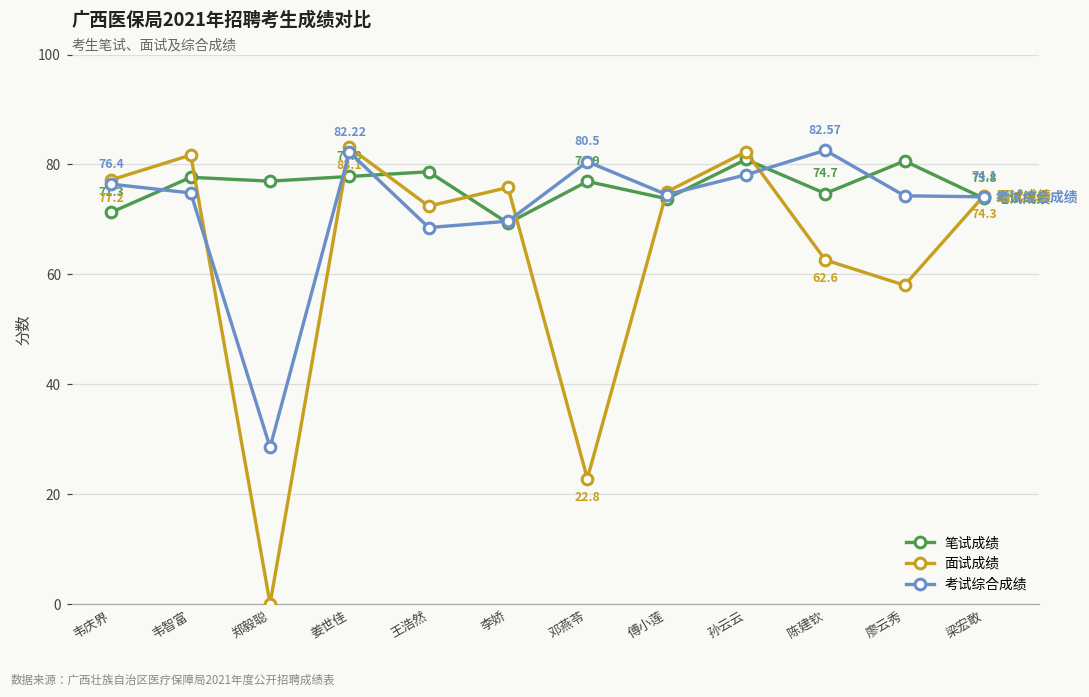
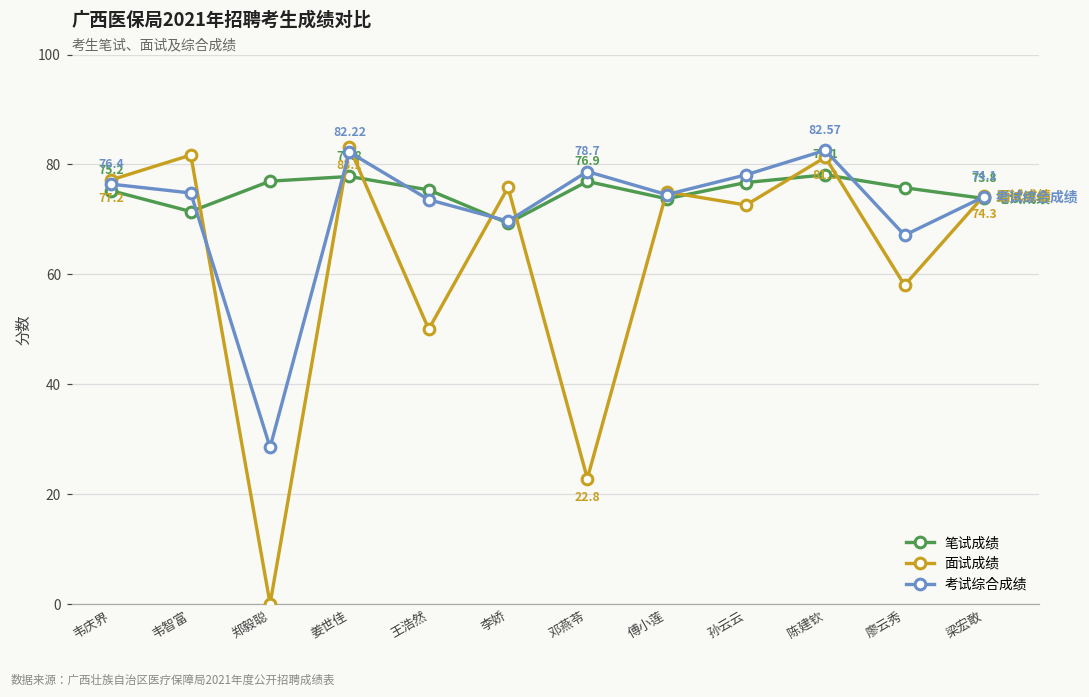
  {
    "笔试成绩": {
-     "韦庆界": 71.3,
-     "韦智富": 78,
-     "王浩然": 79,
-     "孙云云": 81,
-     "陈建钦": 74.7,
-     "廖云秀": 81
+     "韦庆界": 75.2,
+     "韦智富": 71,
+     "王浩然": 75,
+     "孙云云": 77,
+     "陈建钦": 78.1,
+     "廖云秀": 76
    },
    "面试成绩": {
-     "王浩然": 72,
+     "王浩然": 50,
      "邓燕苓": 22.8,
-     "孙云云": 82,
-     "陈建钦": 62.6
+     "孙云云": 73,
+     "陈建钦": 81.3
    },
    "考试综合成绩": {
      "韦庆界": 76.4,
      "姜世佳": 82.22,
-     "王浩然": 69,
-     "邓燕苓": 80.5,
+     "王浩然": 74,
+     "邓燕苓": 78.7,
      "陈建钦": 82.57,
-     "廖云秀": 74
+     "廖云秀": 67
    }
  }
